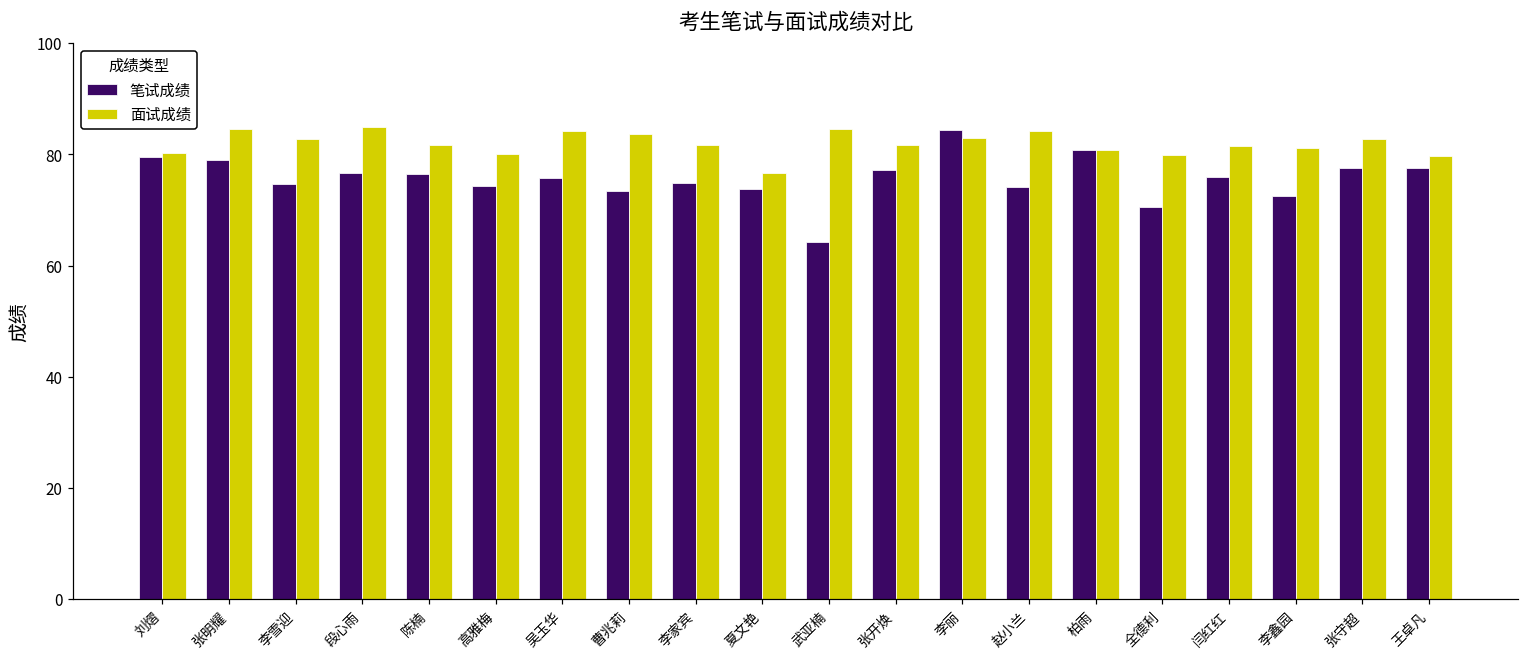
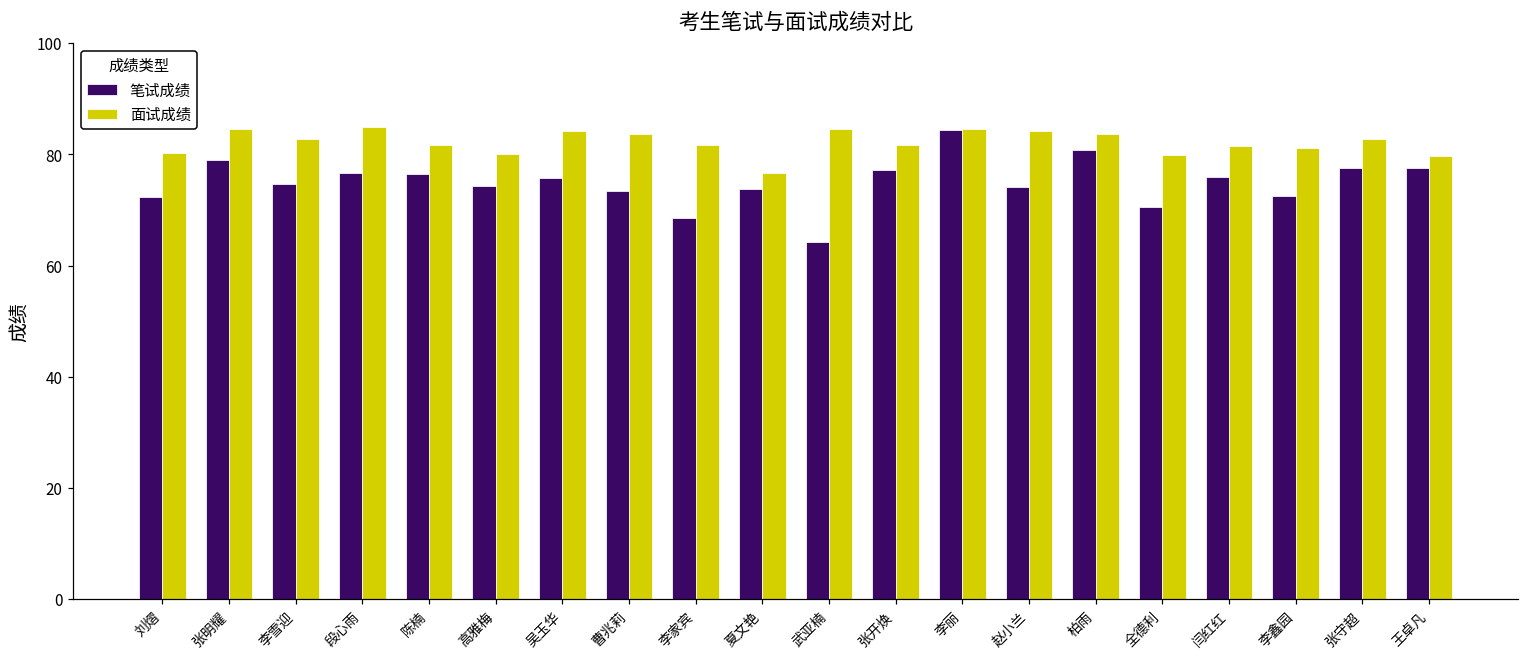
  {
    "笔试成绩": {
-     "刘熠": 80,
+     "刘熠": 72,
      "张明耀": 79,
      "李雪迎": 75,
      "段心雨": 77,
      "陈楠": 77,
      "高雅梅": 74,
      "吴玉华": 76,
      "曹兆莉": 74,
-     "李家宾": 75,
+     "李家宾": 69,
      "夏文艳": 74,
      "武亚楠": 64,
      "张开焕": 77,
      "李丽": 84,
      "赵小兰": 74,
      "柏雨": 81,
      "全德利": 71,
      "闫红红": 76,
      "李鑫园": 73,
      "张守超": 78,
      "王卓凡": 78
    },
    "面试成绩": {
      "刘熠": 80,
      "张明耀": 85,
      "李雪迎": 83,
      "段心雨": 85,
      "陈楠": 82,
      "高雅梅": 80,
      "吴玉华": 84,
      "曹兆莉": 84,
      "李家宾": 82,
      "夏文艳": 77,
      "武亚楠": 84,
      "张开焕": 82,
-     "李丽": 83,
+     "李丽": 85,
      "赵小兰": 84,
-     "柏雨": 81,
+     "柏雨": 84,
      "全德利": 80,
      "闫红红": 81,
      "李鑫园": 81,
      "张守超": 83,
      "王卓凡": 80
    }
  }
